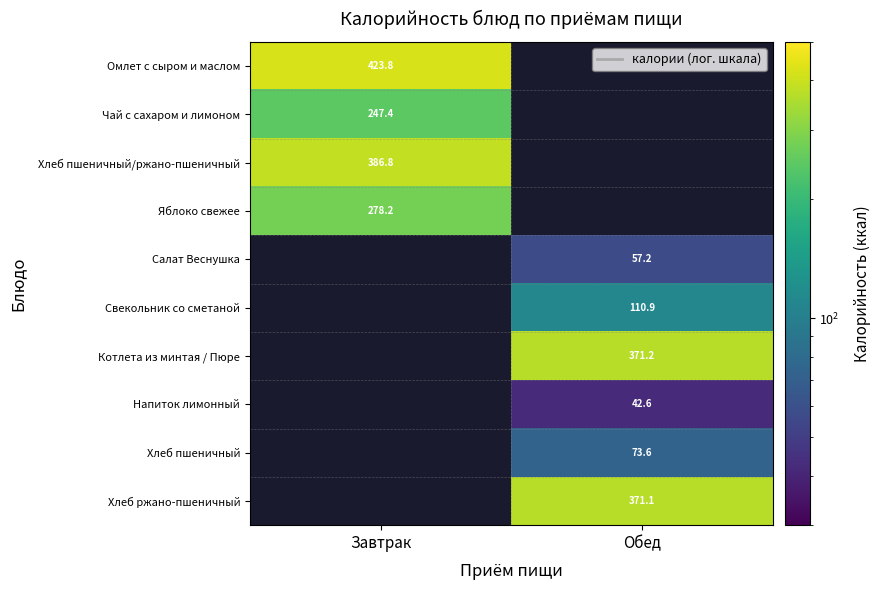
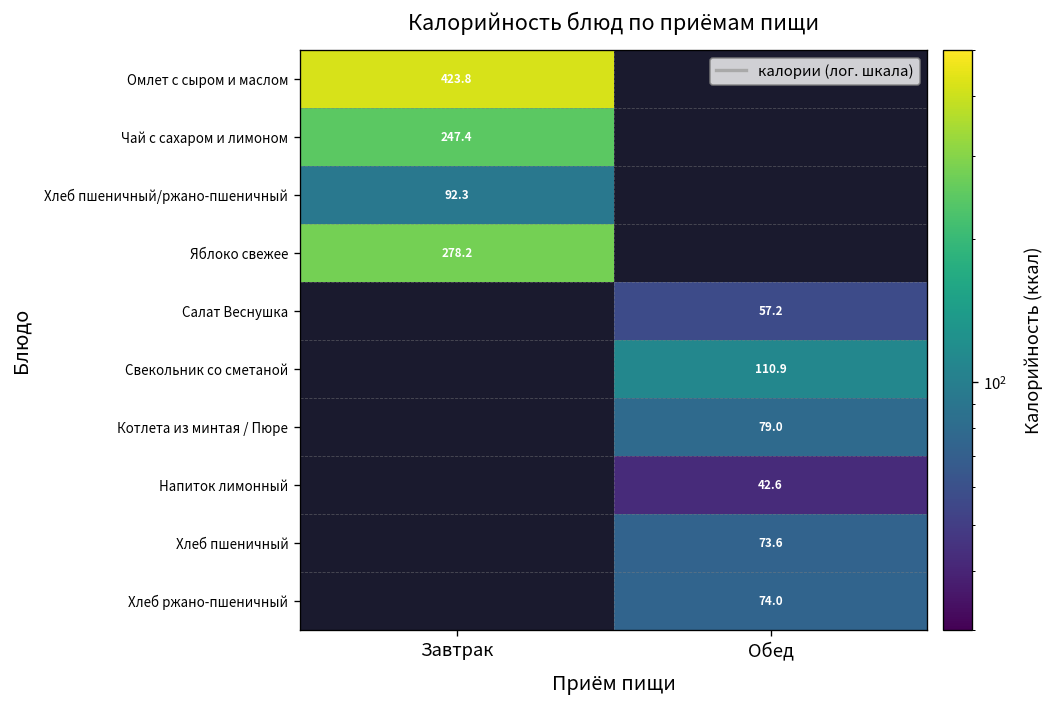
  {
    "Омлет с сыром и маслом": {
      "Завтрак": 423.8
    },
    "Чай с сахаром и лимоном": {
      "Завтрак": 247.4
    },
    "Хлеб пшеничный/ржано-пшеничный": {
-     "Завтрак": 386.8
+     "Завтрак": 92.3
    },
    "Яблоко свежее": {
      "Завтрак": 278.2
    },
    "Салат Веснушка": {
      "Обед": 57.2
    },
    "Свекольник со сметаной": {
      "Обед": 110.9
    },
    "Котлета из минтая / Пюре": {
-     "Обед": 371.2
+     "Обед": 79.0
    },
    "Напиток лимонный": {
      "Обед": 42.6
    },
    "Хлеб пшеничный": {
      "Обед": 73.6
    },
    "Хлеб ржано-пшеничный": {
-     "Обед": 371.1
+     "Обед": 74.0
    }
  }
